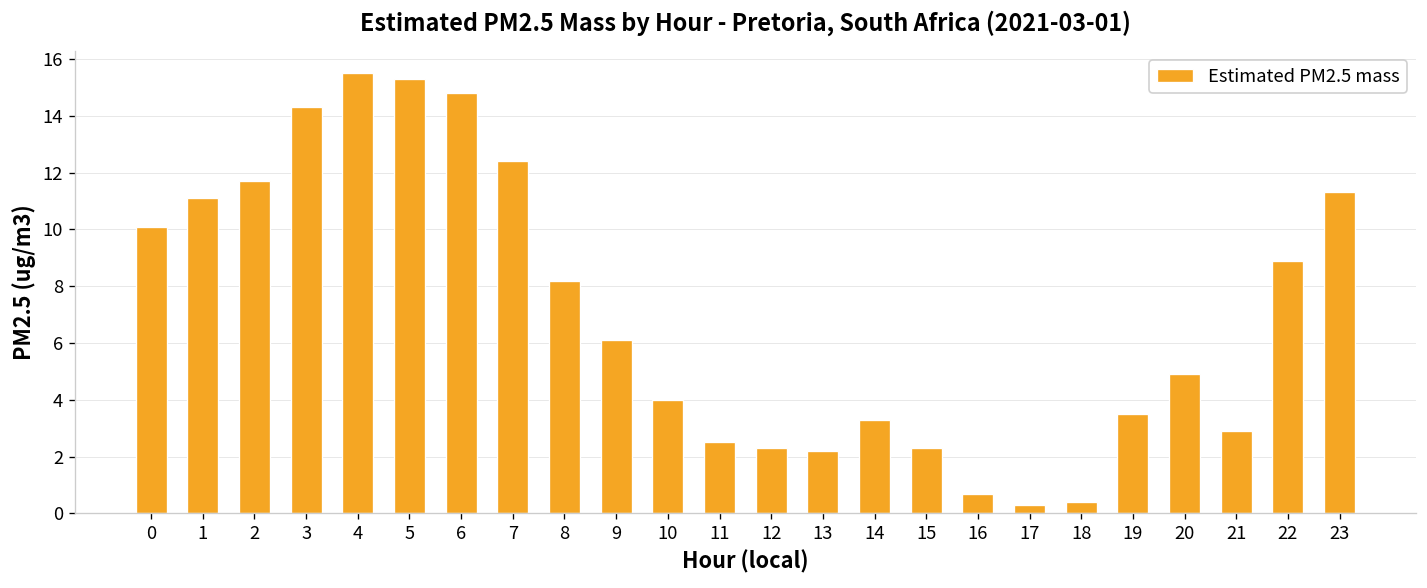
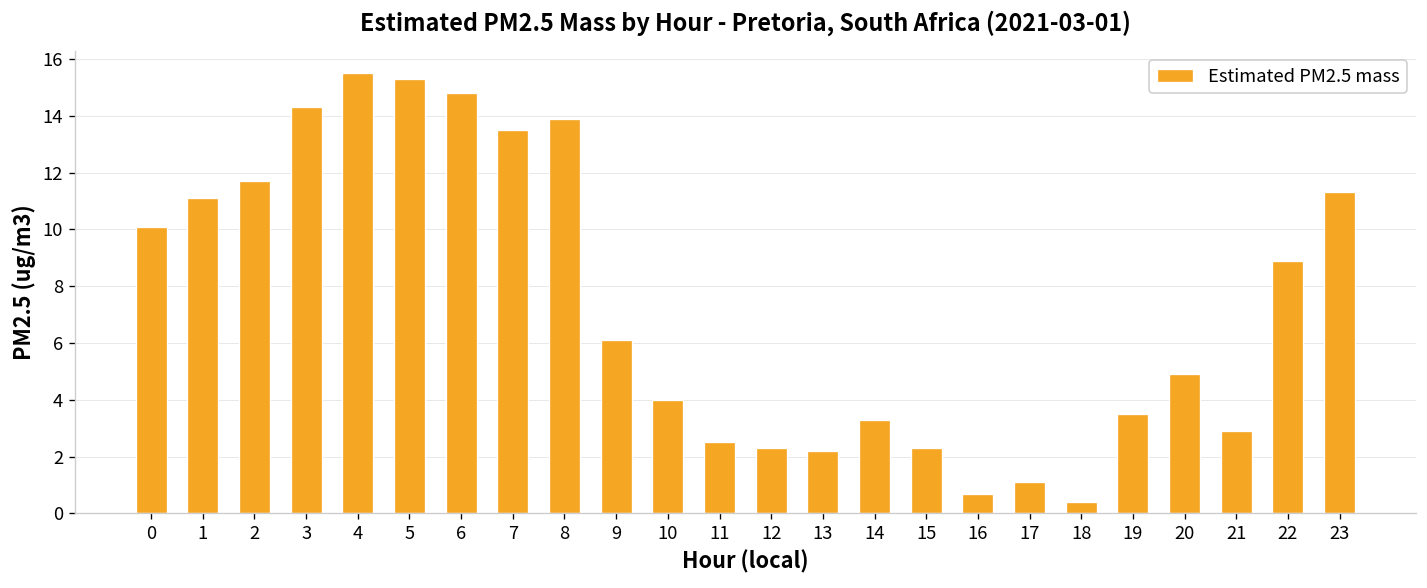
  {
    "0": 10.1,
    "1": 11.1,
    "2": 11.7,
    "3": 14.3,
    "4": 15.5,
    "5": 15.3,
    "6": 14.8,
-   "7": 12.4,
-   "8": 8.2,
+   "7": 13.5,
+   "8": 13.9,
    "9": 6.1,
    "10": 4.0,
    "11": 2.5,
    "12": 2.3,
    "13": 2.2,
    "14": 3.3,
    "15": 2.3,
    "16": 0.7,
-   "17": 0.3,
+   "17": 1.1,
    "18": 0.4,
    "19": 3.5,
    "20": 4.9,
    "21": 2.9,
    "22": 8.9,
    "23": 11.3
  }
